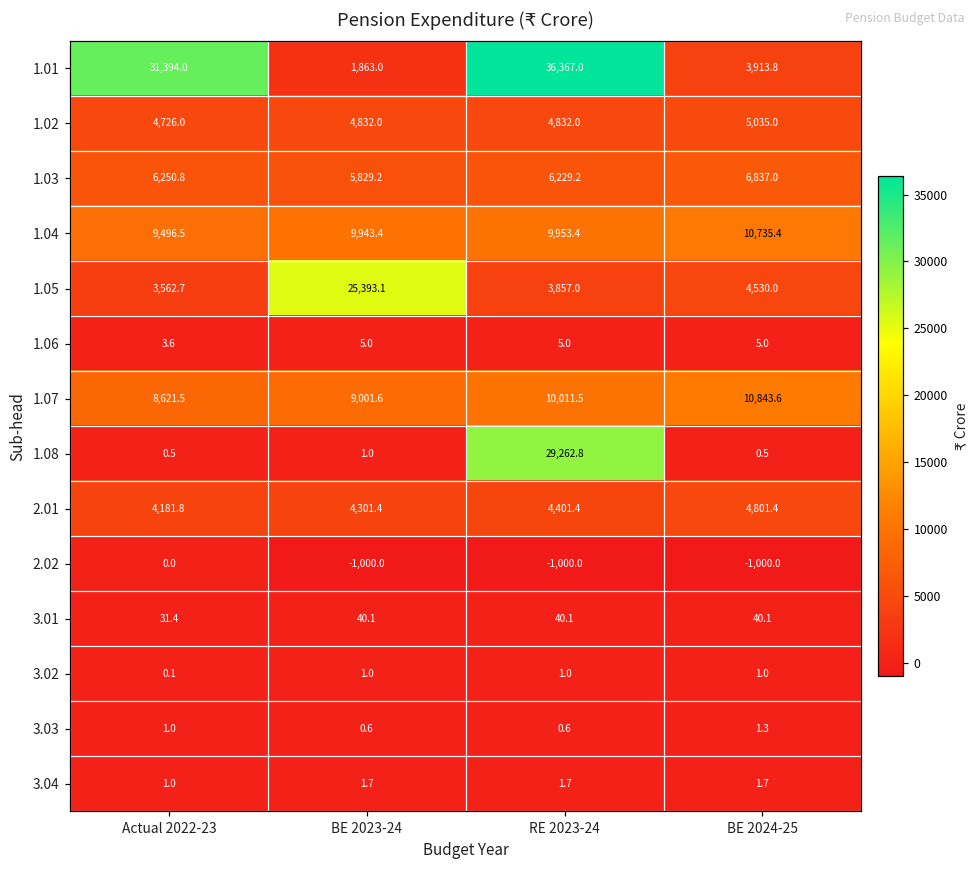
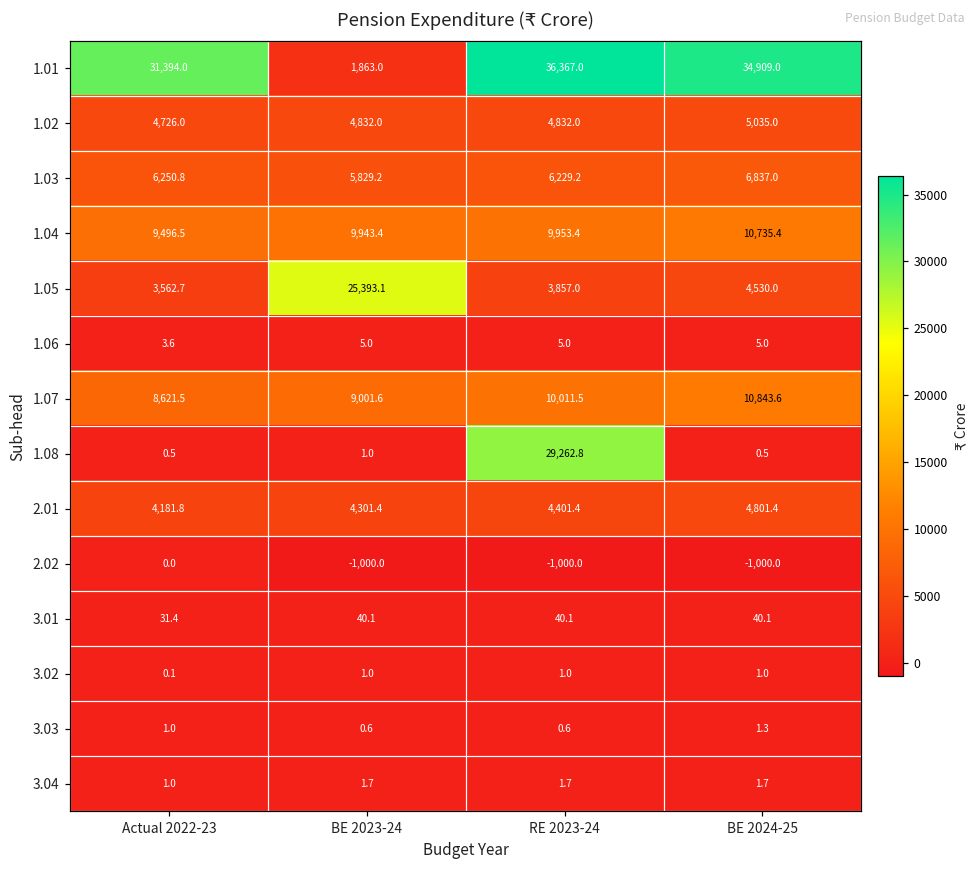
  {
    "1.01": {
      "Actual 2022-23": "31,394.0",
      "BE 2023-24": "1,863.0",
      "RE 2023-24": "36,367.0",
-     "BE 2024-25": "3,913.8"
+     "BE 2024-25": "34,909.0"
    },
    "1.02": {
      "Actual 2022-23": "4,726.0",
      "BE 2023-24": "4,832.0",
      "RE 2023-24": "4,832.0",
      "BE 2024-25": "5,035.0"
    },
    "1.03": {
      "Actual 2022-23": "6,250.8",
      "BE 2023-24": "5,829.2",
      "RE 2023-24": "6,229.2",
      "BE 2024-25": "6,837.0"
    },
    "1.04": {
      "Actual 2022-23": "9,496.5",
      "BE 2023-24": "9,943.4",
      "RE 2023-24": "9,953.4",
      "BE 2024-25": "10,735.4"
    },
    "1.05": {
      "Actual 2022-23": "3,562.7",
      "BE 2023-24": "25,393.1",
      "RE 2023-24": "3,857.0",
      "BE 2024-25": "4,530.0"
    },
    "1.06": {
      "Actual 2022-23": "3.6",
      "BE 2023-24": "5.0",
      "RE 2023-24": "5.0",
      "BE 2024-25": "5.0"
    },
    "1.07": {
      "Actual 2022-23": "8,621.5",
      "BE 2023-24": "9,001.6",
      "RE 2023-24": "10,011.5",
      "BE 2024-25": "10,843.6"
    },
    "1.08": {
      "Actual 2022-23": "0.5",
      "BE 2023-24": "1.0",
      "RE 2023-24": "29,262.8",
      "BE 2024-25": "0.5"
    },
    "2.01": {
      "Actual 2022-23": "4,181.8",
      "BE 2023-24": "4,301.4",
      "RE 2023-24": "4,401.4",
      "BE 2024-25": "4,801.4"
    },
    "2.02": {
      "Actual 2022-23": "0.0",
      "BE 2023-24": "-1,000.0",
      "RE 2023-24": "-1,000.0",
      "BE 2024-25": "-1,000.0"
    },
    "3.01": {
      "Actual 2022-23": "31.4",
      "BE 2023-24": "40.1",
      "RE 2023-24": "40.1",
      "BE 2024-25": "40.1"
    },
    "3.02": {
      "Actual 2022-23": "0.1",
      "BE 2023-24": "1.0",
      "RE 2023-24": "1.0",
      "BE 2024-25": "1.0"
    },
    "3.03": {
      "Actual 2022-23": "1.0",
      "BE 2023-24": "0.6",
      "RE 2023-24": "0.6",
      "BE 2024-25": "1.3"
    },
    "3.04": {
      "Actual 2022-23": "1.0",
      "BE 2023-24": "1.7",
      "RE 2023-24": "1.7",
      "BE 2024-25": "1.7"
    }
  }
